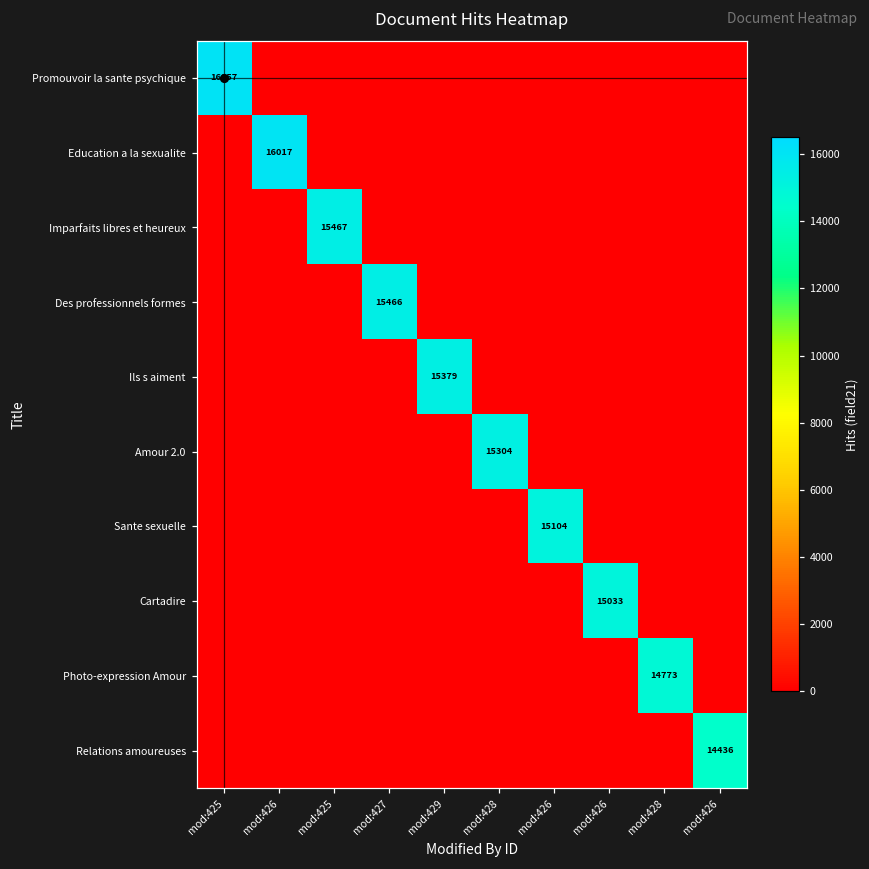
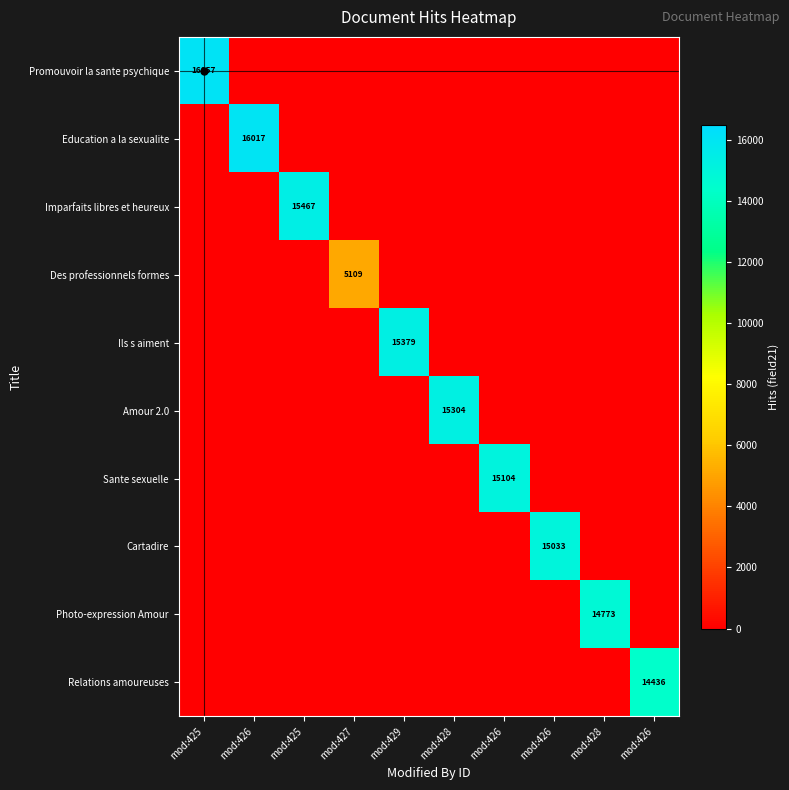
  {
    "Des professionnels formes": {
-     "mod:427": 15466
+     "mod:427": 5109
    },
    "Ils s aiment": {
      "mod:429": 15379
    }
  }
